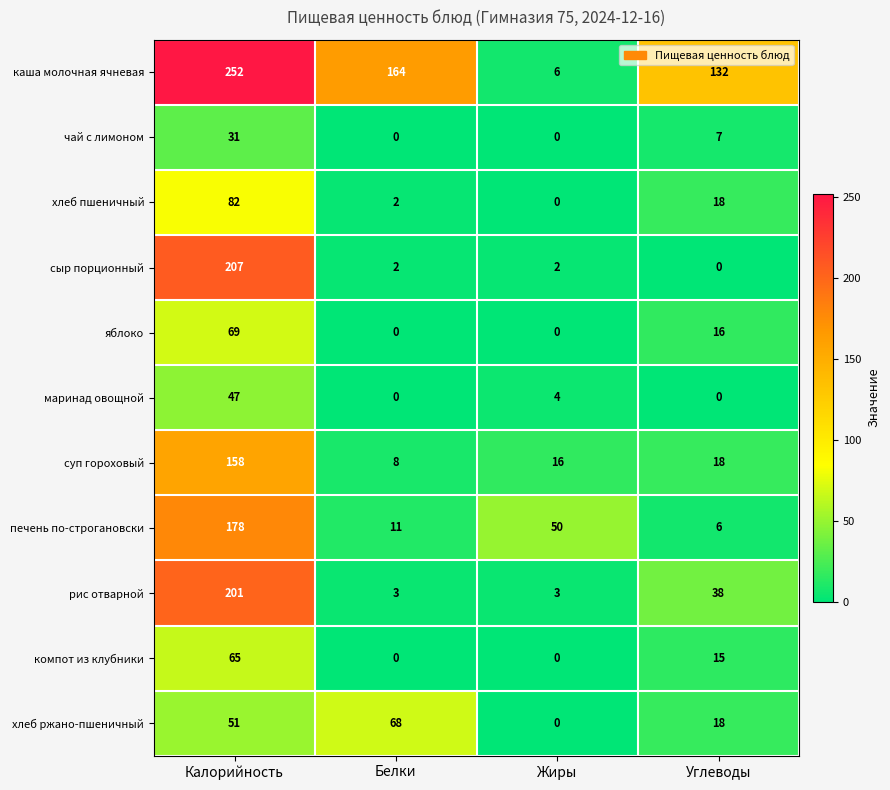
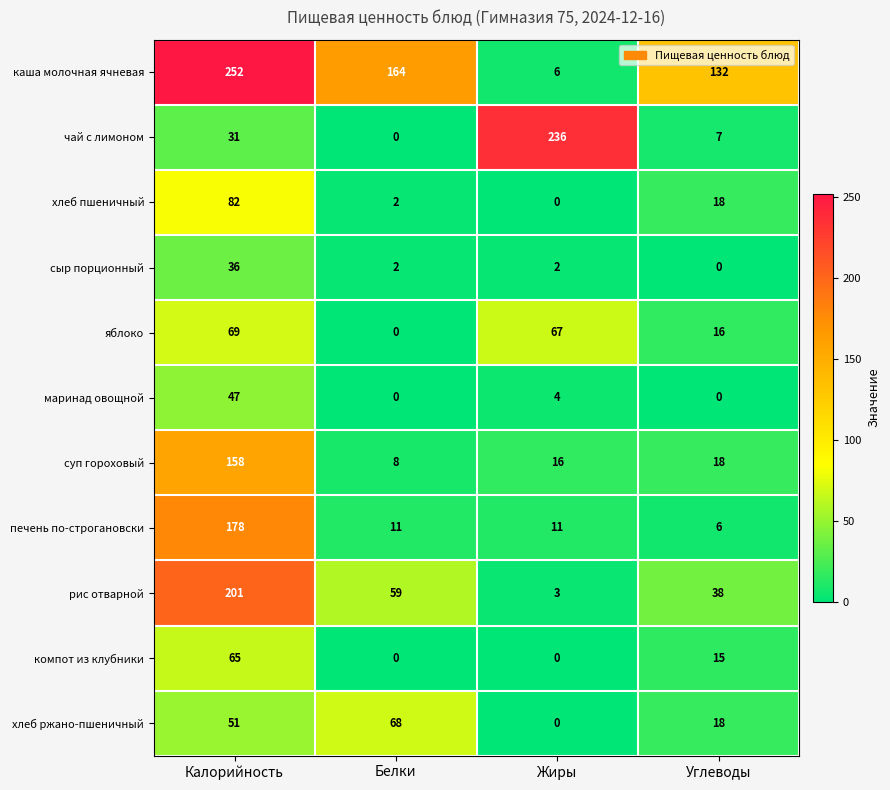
  {
    "каша молочная ячневая": {
      "Калорийность": 252,
      "Белки": 164,
      "Жиры": 6,
      "Углеводы": 132
    },
    "чай с лимоном": {
      "Калорийность": 31,
      "Белки": 0,
-     "Жиры": 0,
+     "Жиры": 236,
      "Углеводы": 7
    },
    "хлеб пшеничный": {
      "Калорийность": 82,
      "Белки": 2,
      "Жиры": 0,
      "Углеводы": 18
    },
    "сыр порционный": {
-     "Калорийность": 207,
+     "Калорийность": 36,
      "Белки": 2,
      "Жиры": 2,
      "Углеводы": 0
    },
    "яблоко": {
      "Калорийность": 69,
      "Белки": 0,
-     "Жиры": 0,
+     "Жиры": 67,
      "Углеводы": 16
    },
    "маринад овощной": {
      "Калорийность": 47,
      "Белки": 0,
      "Жиры": 4,
      "Углеводы": 0
    },
    "суп гороховый": {
      "Калорийность": 158,
      "Белки": 8,
      "Жиры": 16,
      "Углеводы": 18
    },
    "печень по-строгановски": {
      "Калорийность": 178,
      "Белки": 11,
-     "Жиры": 50,
+     "Жиры": 11,
      "Углеводы": 6
    },
    "рис отварной": {
      "Калорийность": 201,
-     "Белки": 3,
+     "Белки": 59,
      "Жиры": 3,
      "Углеводы": 38
    },
    "компот из клубники": {
      "Калорийность": 65,
      "Белки": 0,
      "Жиры": 0,
      "Углеводы": 15
    },
    "хлеб ржано-пшеничный": {
      "Калорийность": 51,
      "Белки": 68,
      "Жиры": 0,
      "Углеводы": 18
    }
  }
